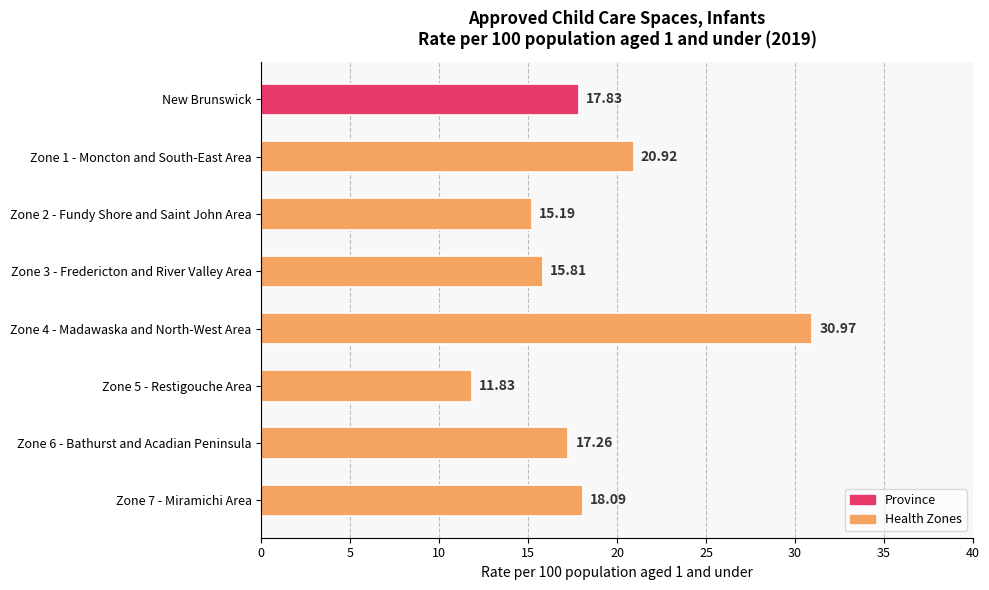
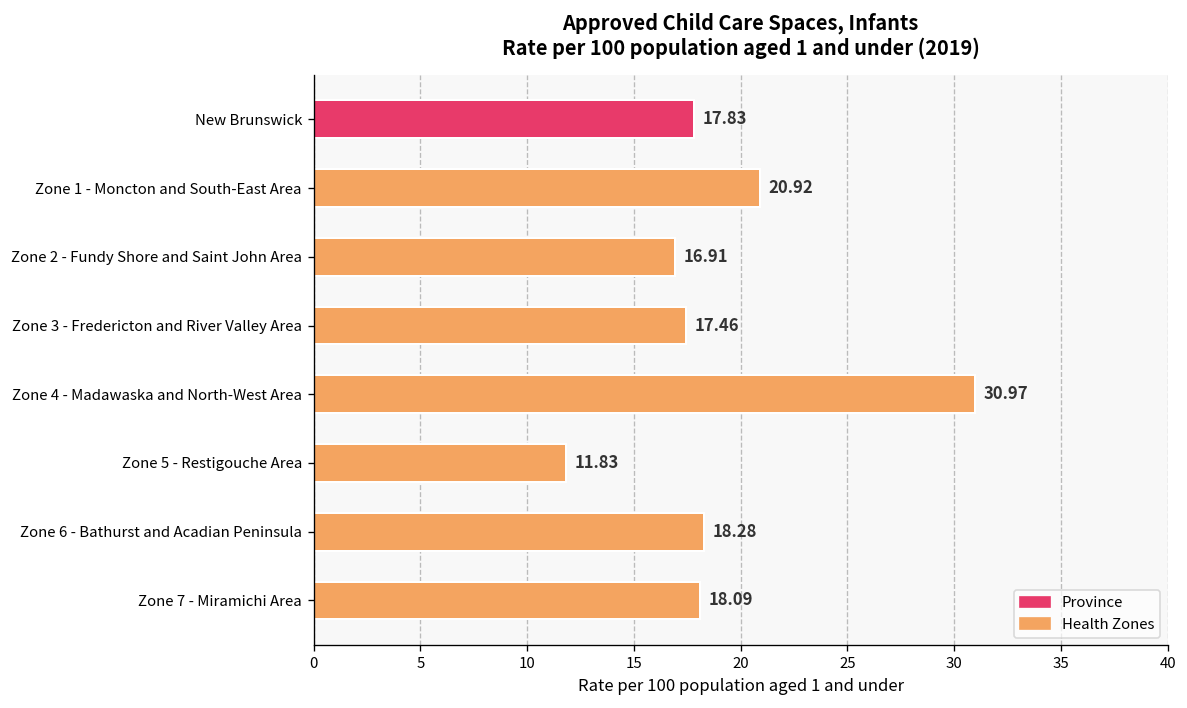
  {
    "New Brunswick": 17.83,
    "Zone 1 - Moncton and South-East Area": 20.92,
-   "Zone 2 - Fundy Shore and Saint John Area": 15.19,
-   "Zone 3 - Fredericton and River Valley Area": 15.81,
+   "Zone 2 - Fundy Shore and Saint John Area": 16.91,
+   "Zone 3 - Fredericton and River Valley Area": 17.46,
    "Zone 4 - Madawaska and North-West Area": 30.97,
    "Zone 5 - Restigouche Area": 11.83,
-   "Zone 6 - Bathurst and Acadian Peninsula": 17.26,
+   "Zone 6 - Bathurst and Acadian Peninsula": 18.28,
    "Zone 7 - Miramichi Area": 18.09
  }
